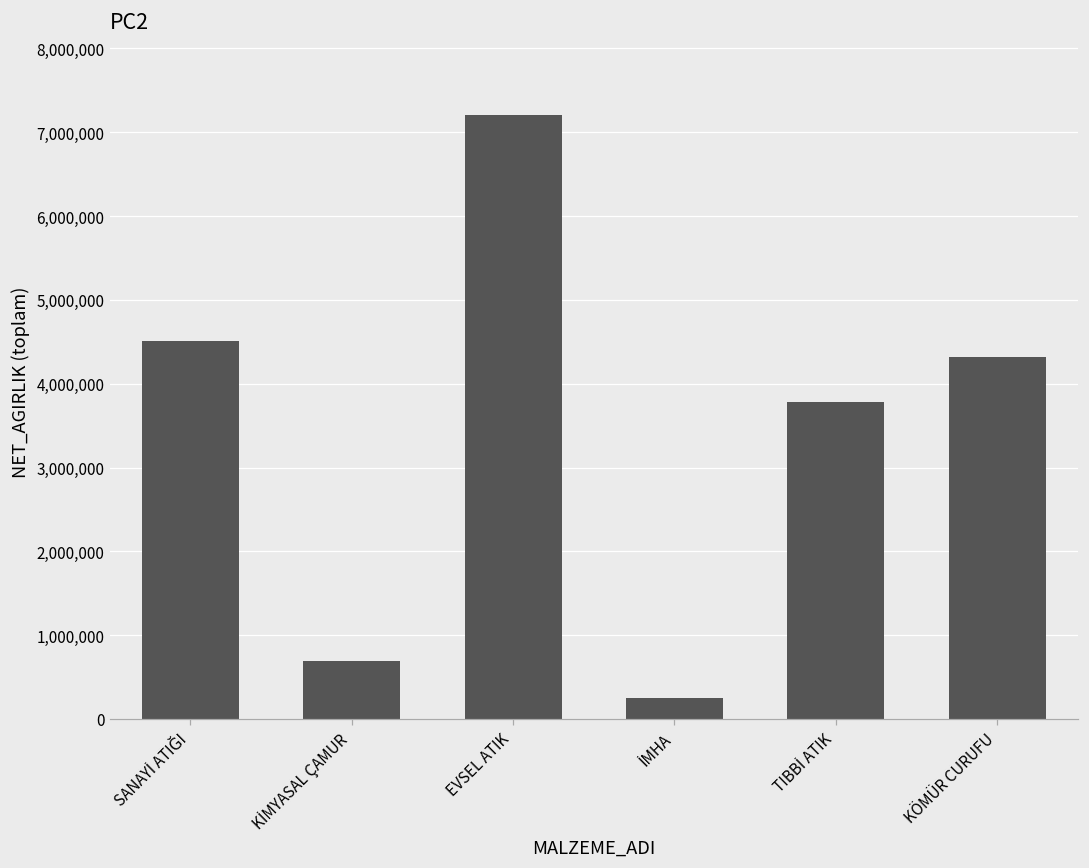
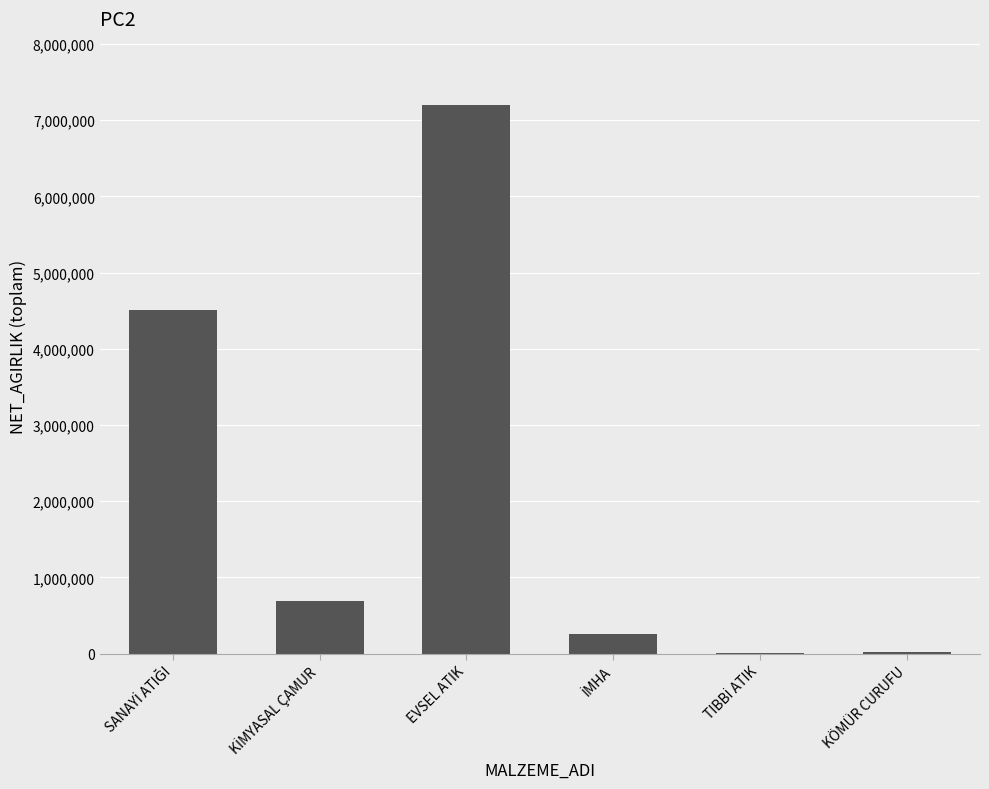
  {
    "SANAYİ ATIĞI": "4,500,000",
    "KİMYASAL ÇAMUR": "700,000",
    "EVSEL ATIK": "7,200,000",
    "İMHA": "300,000",
-   "TIBBİ ATIK": "3,800,000",
-   "KÖMÜR CURUFU": "4,300,000"
+   "TIBBİ ATIK": "0",
+   "KÖMÜR CURUFU": "0"
  }
